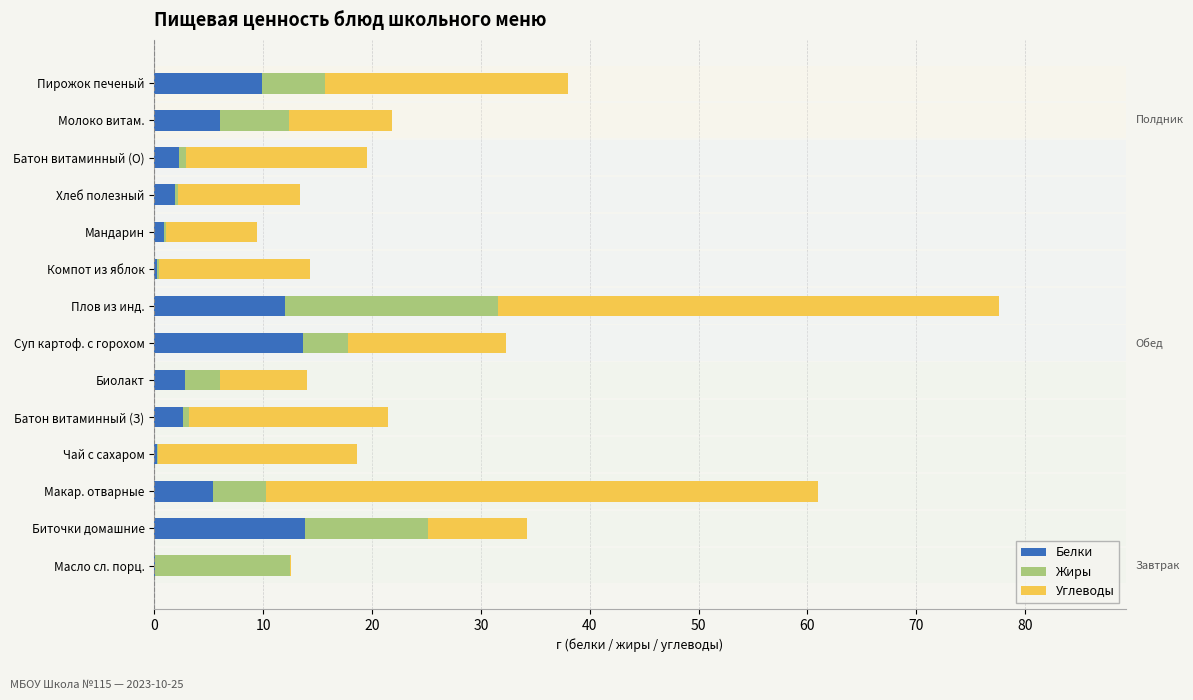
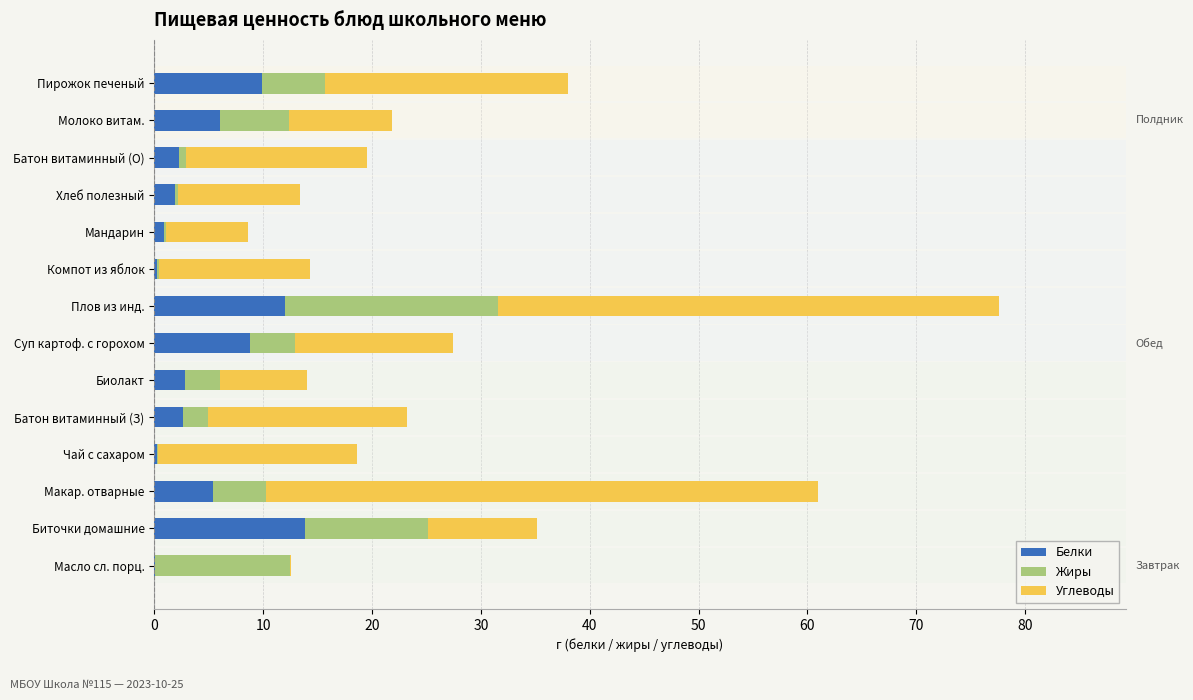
  {
    "Белки": {
-     "Суп картоф. с горохом": 13.7
+     "Суп картоф. с горохом": 8.8
    },
    "Жиры": {
-     "Батон витаминный (З)": 0.6
+     "Батон витаминный (З)": 2.3
    },
    "Углеводы": {
-     "Мандарин": 8.3,
-     "Биточки домашние": 9.1
+     "Мандарин": 7.5,
+     "Биточки домашние": 10.1
    }
  }
